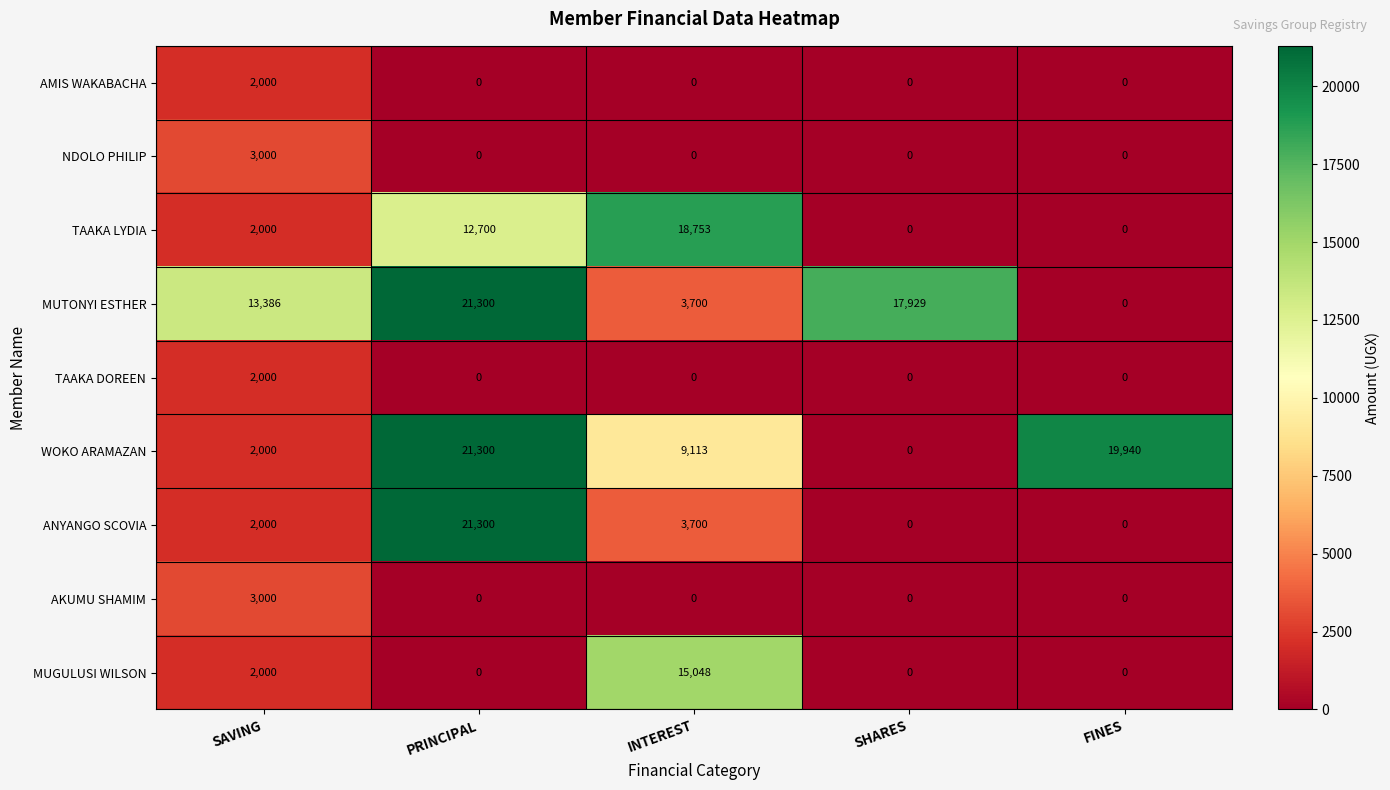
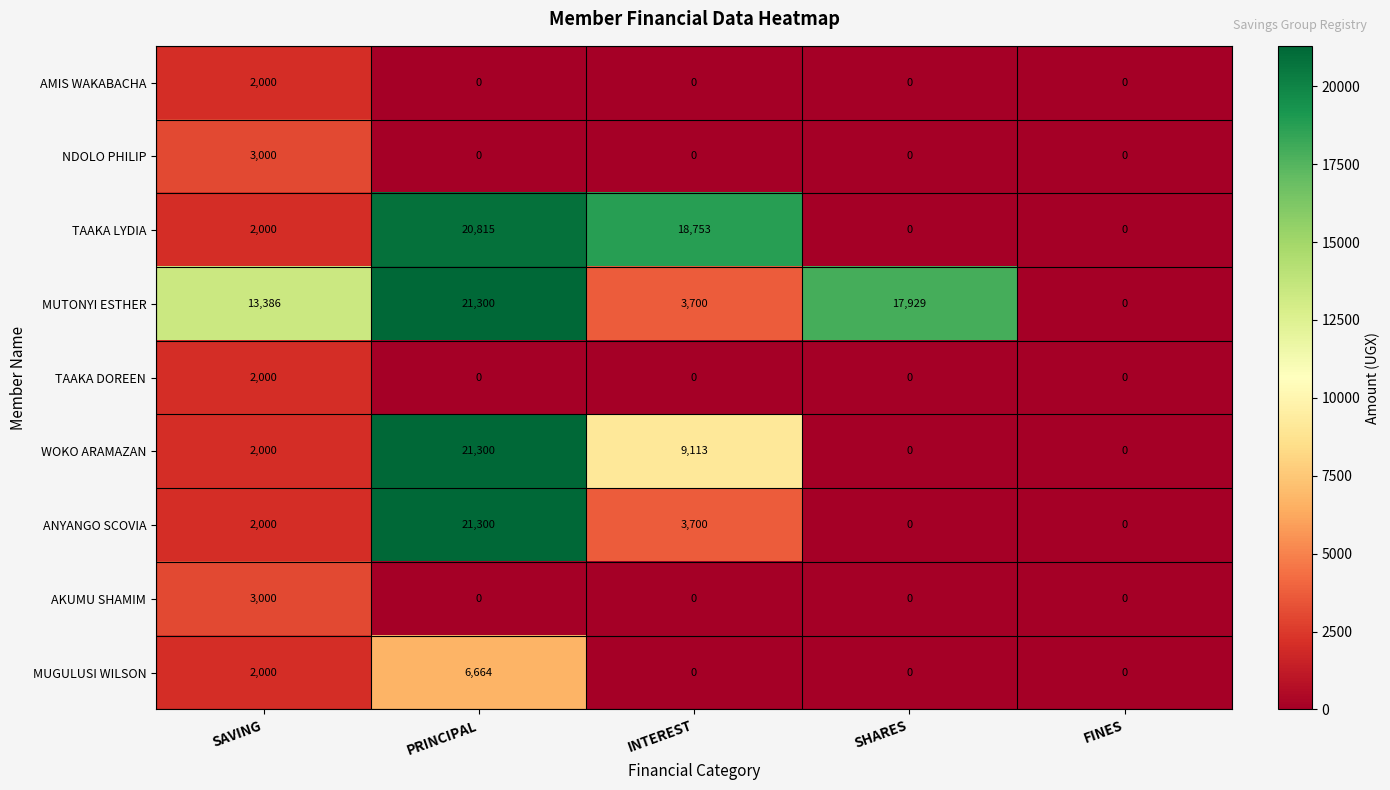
  {
    "AMIS WAKABACHA": {
      "SAVING": "2,000",
      "PRINCIPAL": "0",
      "INTEREST": "0",
      "SHARES": "0",
      "FINES": "0"
    },
    "NDOLO PHILIP": {
      "SAVING": "3,000",
      "PRINCIPAL": "0",
      "INTEREST": "0",
      "SHARES": "0",
      "FINES": "0"
    },
    "TAAKA LYDIA": {
      "SAVING": "2,000",
-     "PRINCIPAL": "12,700",
+     "PRINCIPAL": "20,815",
      "INTEREST": "18,753",
      "SHARES": "0",
      "FINES": "0"
    },
    "MUTONYI ESTHER": {
      "SAVING": "13,386",
      "PRINCIPAL": "21,300",
      "INTEREST": "3,700",
      "SHARES": "17,929",
      "FINES": "0"
    },
    "TAAKA DOREEN": {
      "SAVING": "2,000",
      "PRINCIPAL": "0",
      "INTEREST": "0",
      "SHARES": "0",
      "FINES": "0"
    },
    "WOKO ARAMAZAN": {
      "SAVING": "2,000",
      "PRINCIPAL": "21,300",
      "INTEREST": "9,113",
      "SHARES": "0",
-     "FINES": "19,940"
+     "FINES": "0"
    },
    "ANYANGO SCOVIA": {
      "SAVING": "2,000",
      "PRINCIPAL": "21,300",
      "INTEREST": "3,700",
      "SHARES": "0",
      "FINES": "0"
    },
    "AKUMU SHAMIM": {
      "SAVING": "3,000",
      "PRINCIPAL": "0",
      "INTEREST": "0",
      "SHARES": "0",
      "FINES": "0"
    },
    "MUGULUSI WILSON": {
      "SAVING": "2,000",
-     "PRINCIPAL": "0",
-     "INTEREST": "15,048",
+     "PRINCIPAL": "6,664",
+     "INTEREST": "0",
      "SHARES": "0",
      "FINES": "0"
    }
  }
